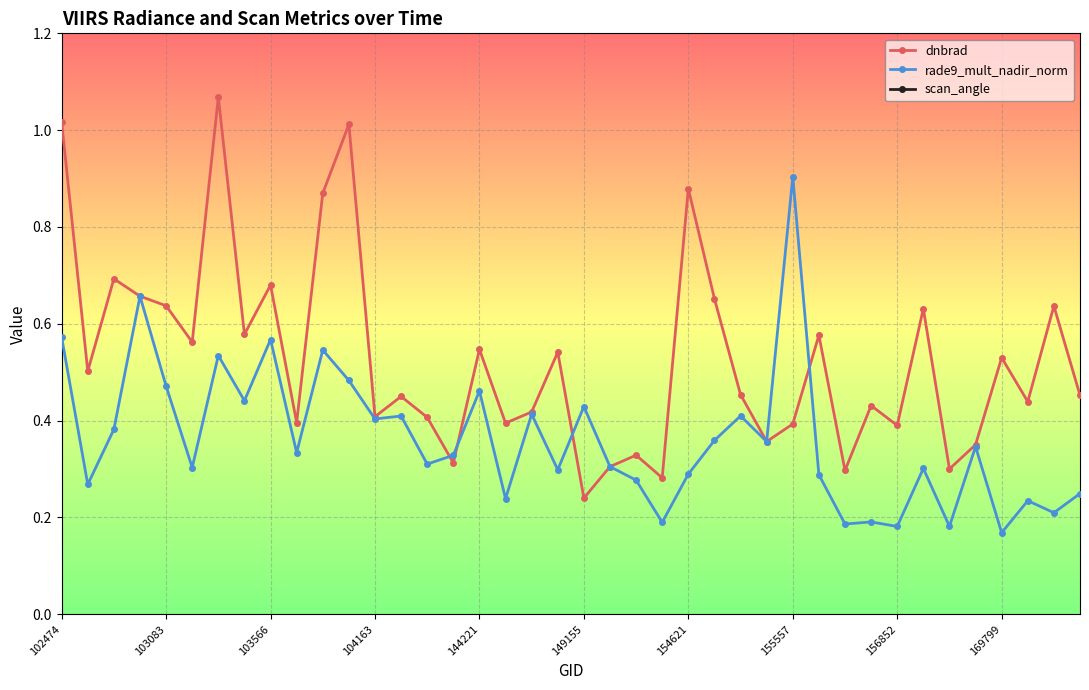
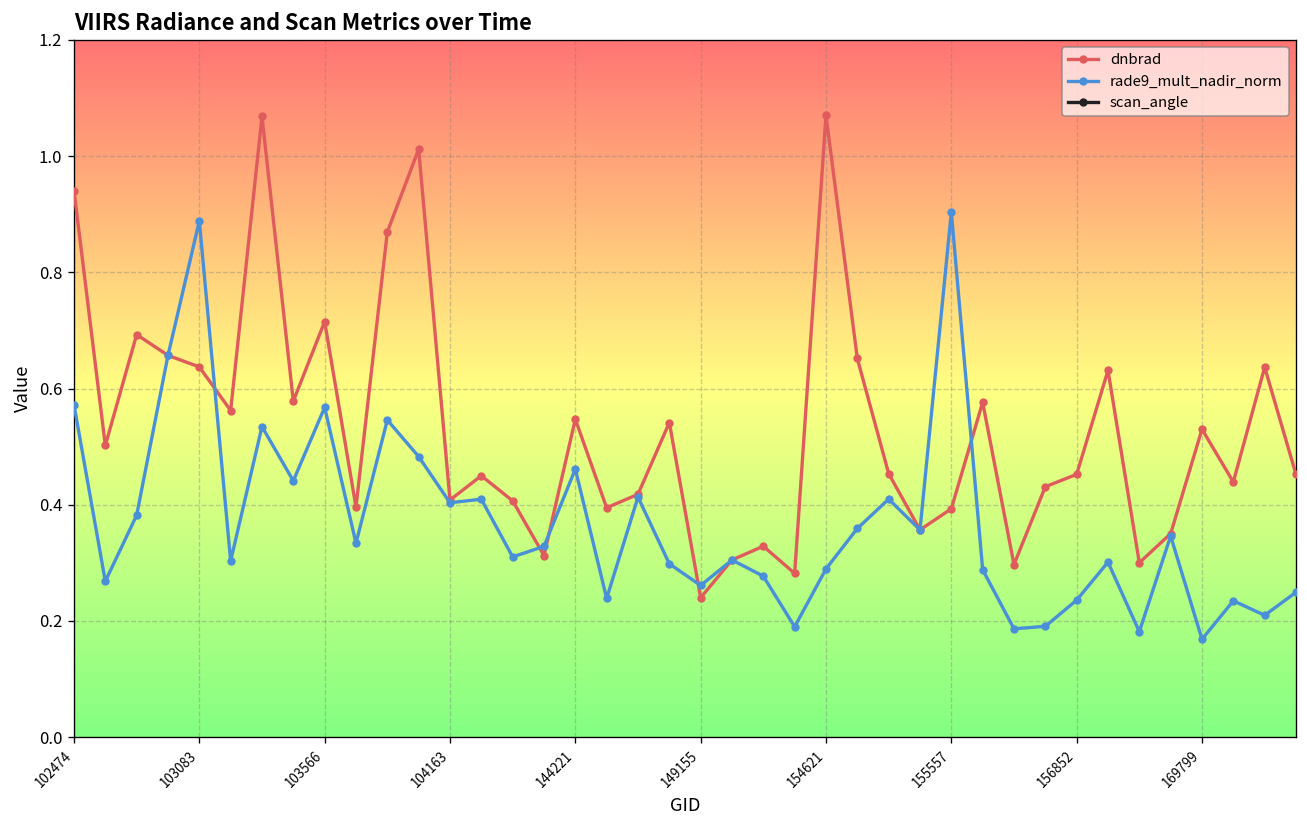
  {
    "dnbrad": {
-     "102474": 1.02,
+     "102474": 0.94,
      "103083": 0.64,
-     "103566": 0.68,
+     "103566": 0.72,
      "144221": 0.55,
      "149155": 0.24,
-     "154621": 0.88,
+     "154621": 1.07,
      "155557": 0.39,
-     "156852": 0.39,
+     "156852": 0.45,
      "169799": 0.53
    },
    "rade9_mult_nadir_norm": {
      "102474": 0.57,
-     "103083": 0.47,
+     "103083": 0.89,
      "103566": 0.57,
      "144221": 0.46,
-     "149155": 0.43,
+     "149155": 0.26,
      "154621": 0.29,
      "155557": 0.90,
-     "156852": 0.18,
+     "156852": 0.24,
      "169799": 0.17
    }
  }
